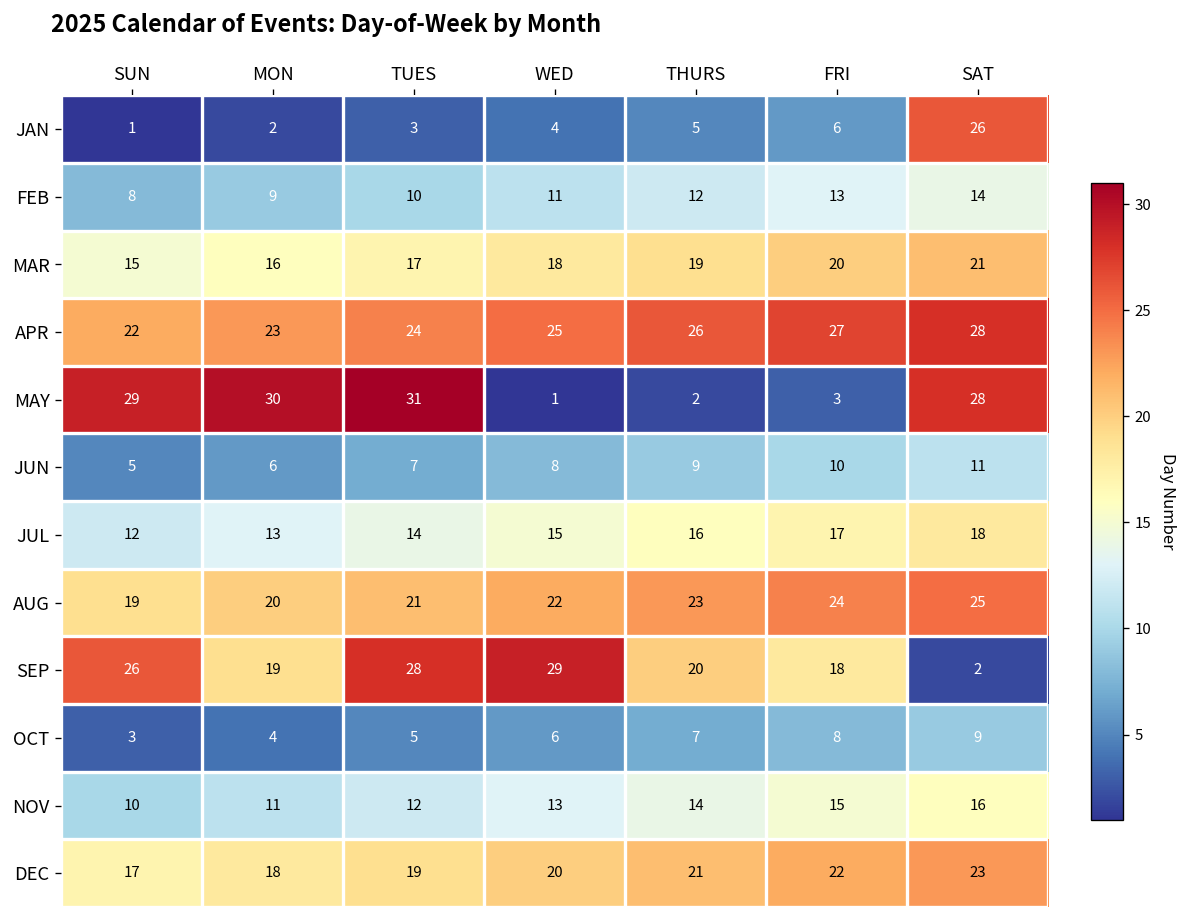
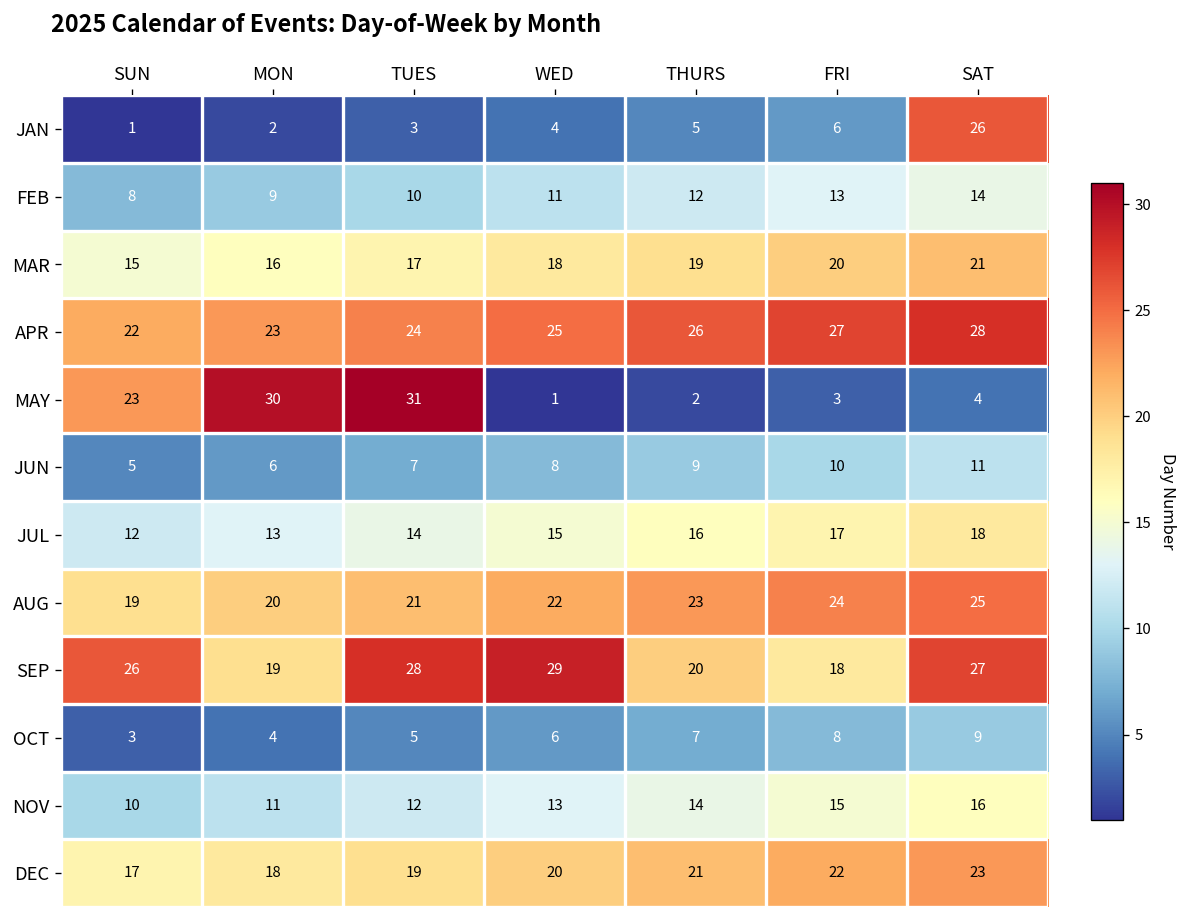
  {
    "JAN": {
      "SUN": 1,
      "MON": 2,
      "TUES": 3,
      "WED": 4,
      "THURS": 5,
      "FRI": 6,
      "SAT": 26
    },
    "FEB": {
      "SUN": 8,
      "MON": 9,
      "TUES": 10,
      "WED": 11,
      "THURS": 12,
      "FRI": 13,
      "SAT": 14
    },
    "MAR": {
      "SUN": 15,
      "MON": 16,
      "TUES": 17,
      "WED": 18,
      "THURS": 19,
      "FRI": 20,
      "SAT": 21
    },
    "APR": {
      "SUN": 22,
      "MON": 23,
      "TUES": 24,
      "WED": 25,
      "THURS": 26,
      "FRI": 27,
      "SAT": 28
    },
    "MAY": {
-     "SUN": 29,
+     "SUN": 23,
      "MON": 30,
      "TUES": 31,
      "WED": 1,
      "THURS": 2,
      "FRI": 3,
-     "SAT": 28
+     "SAT": 4
    },
    "JUN": {
      "SUN": 5,
      "MON": 6,
      "TUES": 7,
      "WED": 8,
      "THURS": 9,
      "FRI": 10,
      "SAT": 11
    },
    "JUL": {
      "SUN": 12,
      "MON": 13,
      "TUES": 14,
      "WED": 15,
      "THURS": 16,
      "FRI": 17,
      "SAT": 18
    },
    "AUG": {
      "SUN": 19,
      "MON": 20,
      "TUES": 21,
      "WED": 22,
      "THURS": 23,
      "FRI": 24,
      "SAT": 25
    },
    "SEP": {
      "SUN": 26,
      "MON": 19,
      "TUES": 28,
      "WED": 29,
      "THURS": 20,
      "FRI": 18,
-     "SAT": 2
+     "SAT": 27
    },
    "OCT": {
      "SUN": 3,
      "MON": 4,
      "TUES": 5,
      "WED": 6,
      "THURS": 7,
      "FRI": 8,
      "SAT": 9
    },
    "NOV": {
      "SUN": 10,
      "MON": 11,
      "TUES": 12,
      "WED": 13,
      "THURS": 14,
      "FRI": 15,
      "SAT": 16
    },
    "DEC": {
      "SUN": 17,
      "MON": 18,
      "TUES": 19,
      "WED": 20,
      "THURS": 21,
      "FRI": 22,
      "SAT": 23
    }
  }
